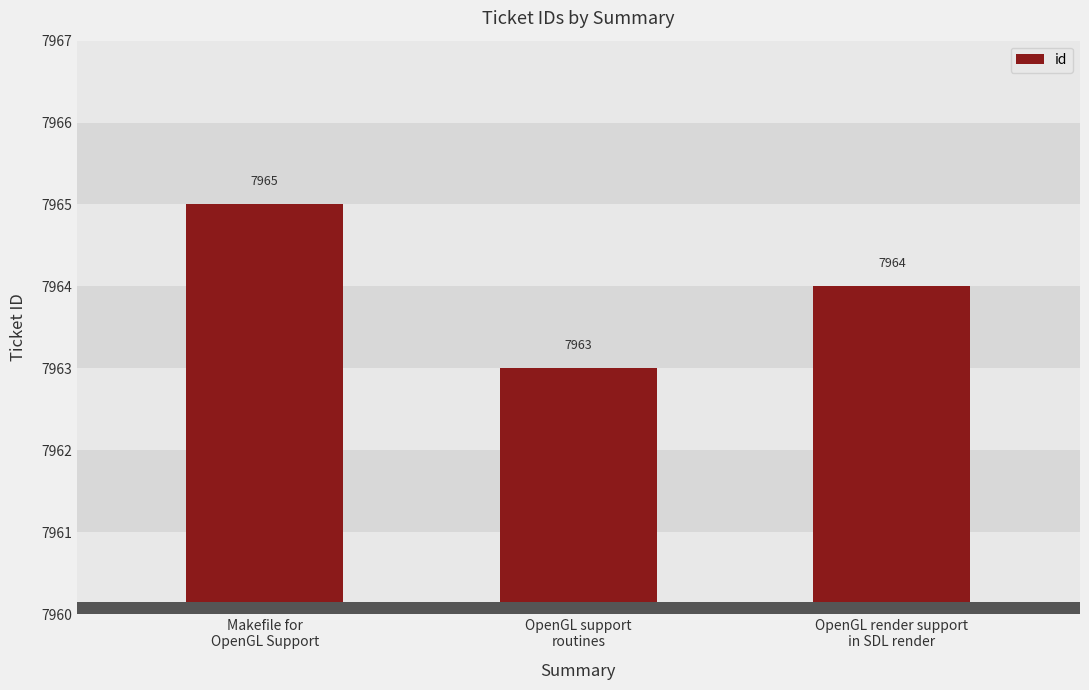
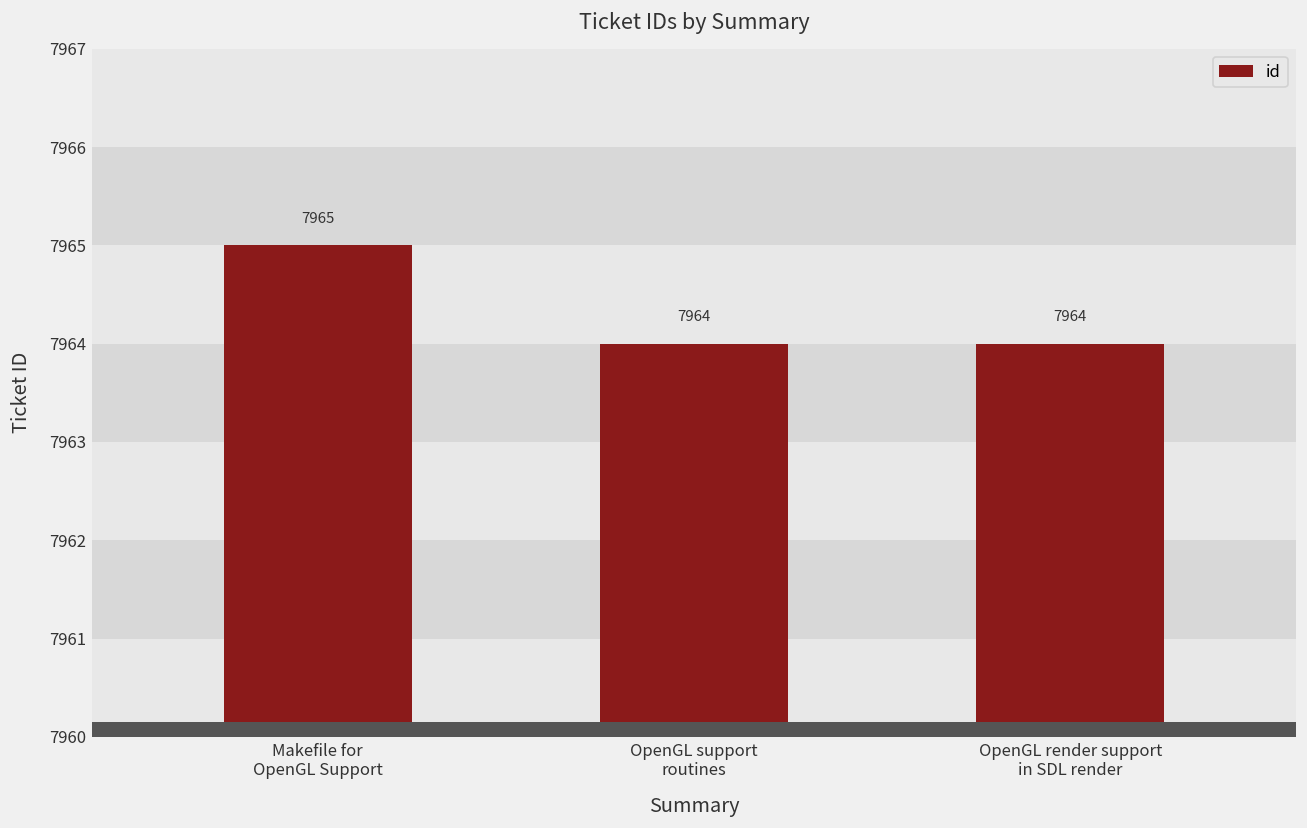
  {
    "Makefile for OpenGL Support": 7965,
-   "OpenGL support routines": 7963,
+   "OpenGL support routines": 7964,
    "OpenGL render support in SDL render": 7964
  }
